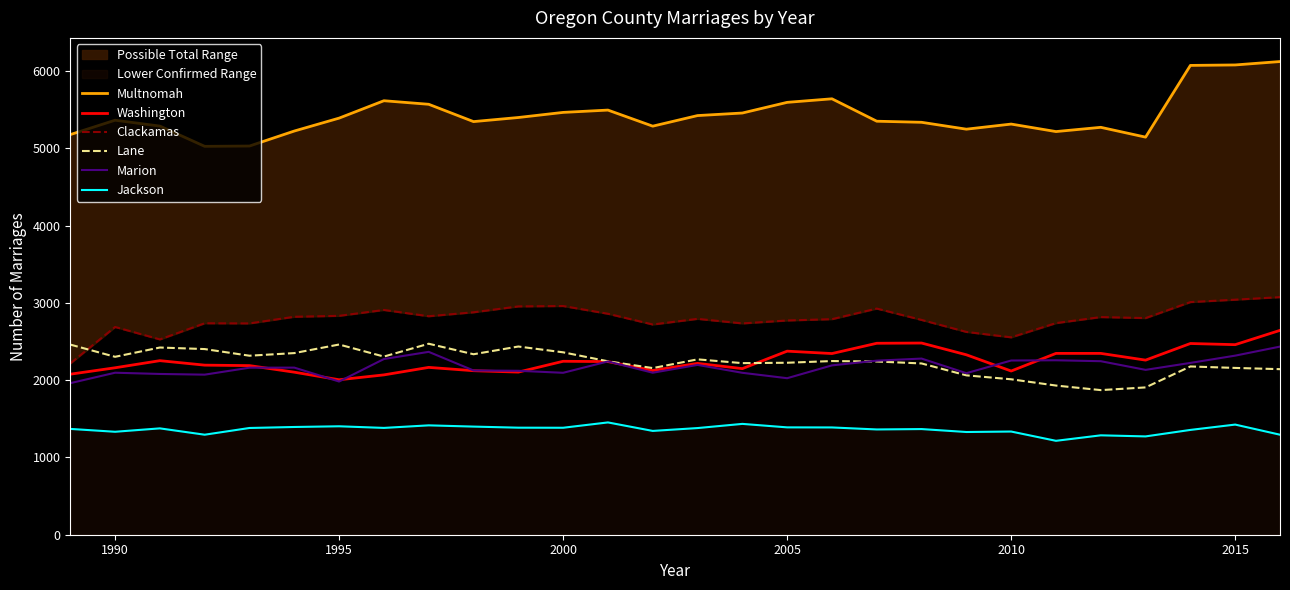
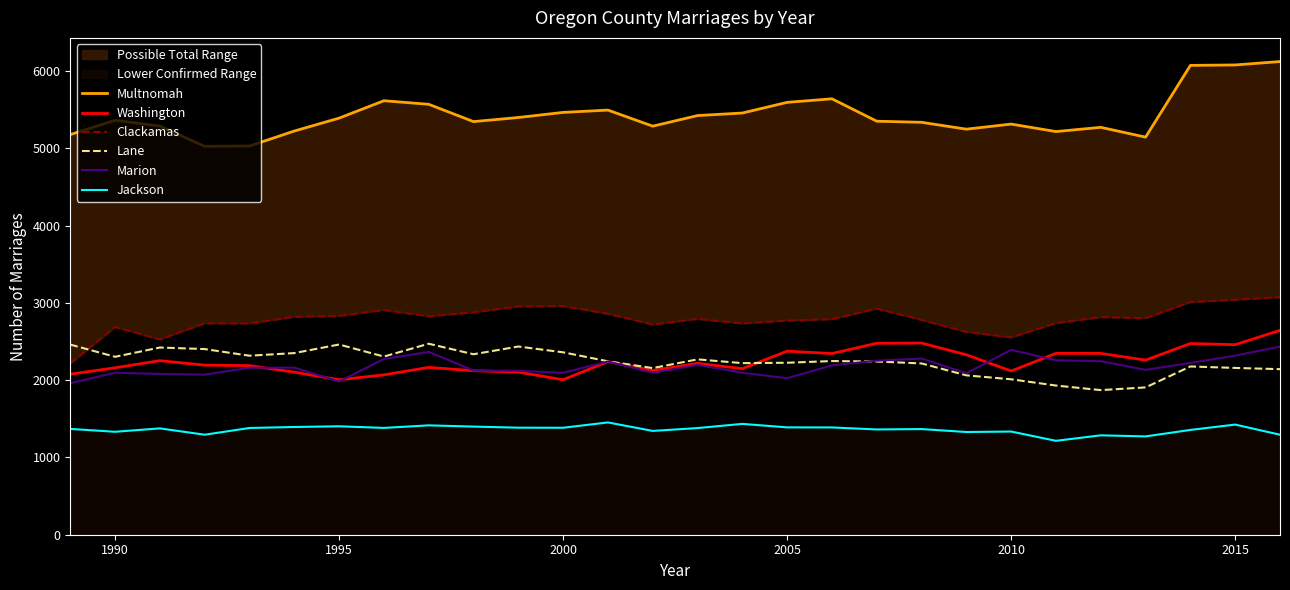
  {
    "Washington": {
      "1990": 2200,
-     "2000": 2200,
+     "2000": 2000,
      "2005": 2400,
      "2010": 2100,
      "2015": 2500
    },
    "Clackamas": {
      "1990": 2700,
      "1995": 2800,
      "2000": 3000,
      "2005": 2800,
      "2010": 2600,
      "2015": 3000
    },
    "Lane": {
      "1990": 2300,
      "1995": 2500,
      "2000": 2400,
      "2005": 2200,
      "2010": 2000,
      "2015": 2200
    },
    "Marion": {
      "1990": 2100,
      "2000": 2100,
      "2005": 2000,
-     "2010": 2300,
+     "2010": 2400,
      "2015": 2300
    }
  }
